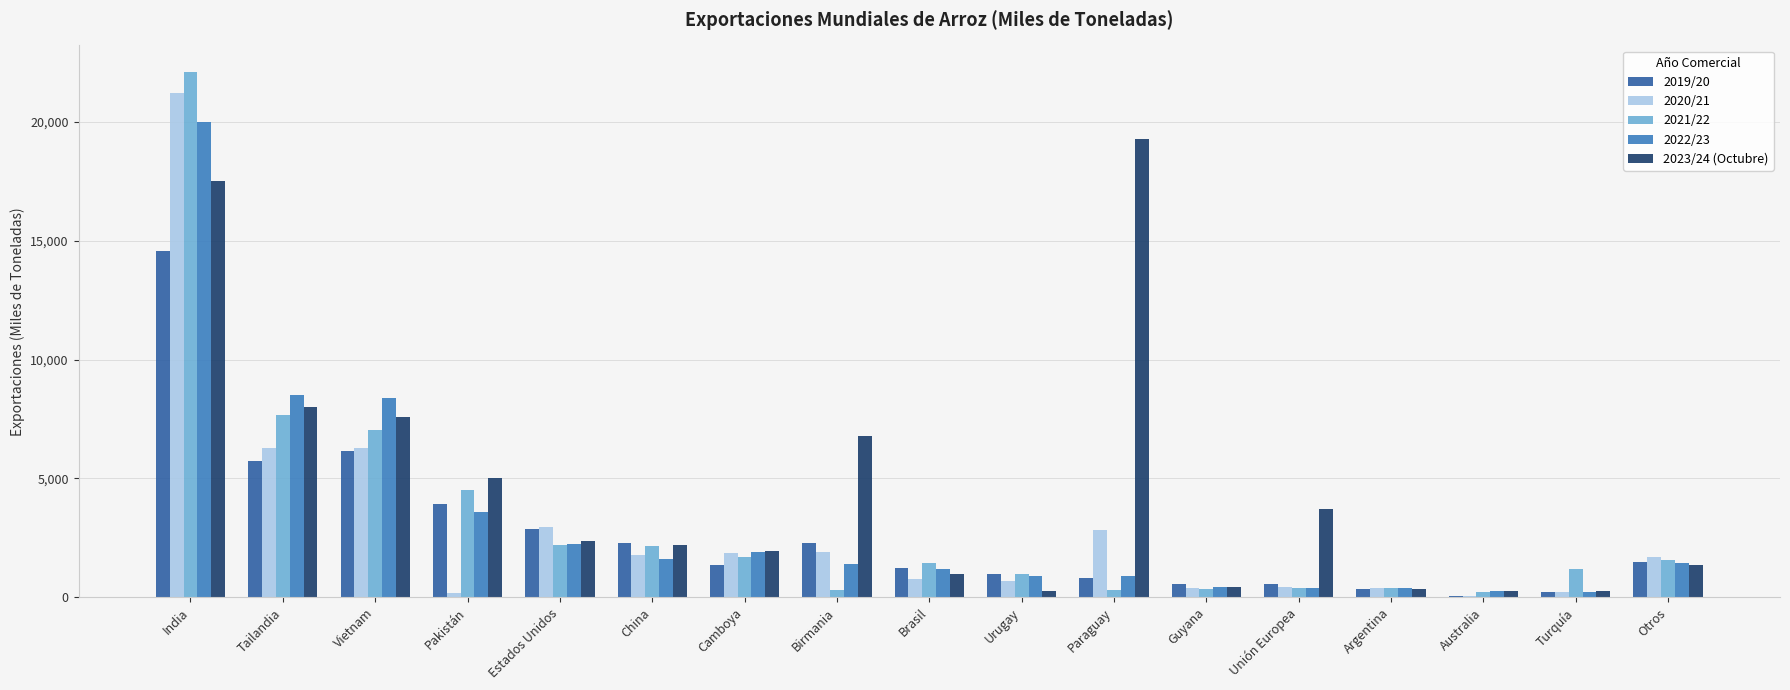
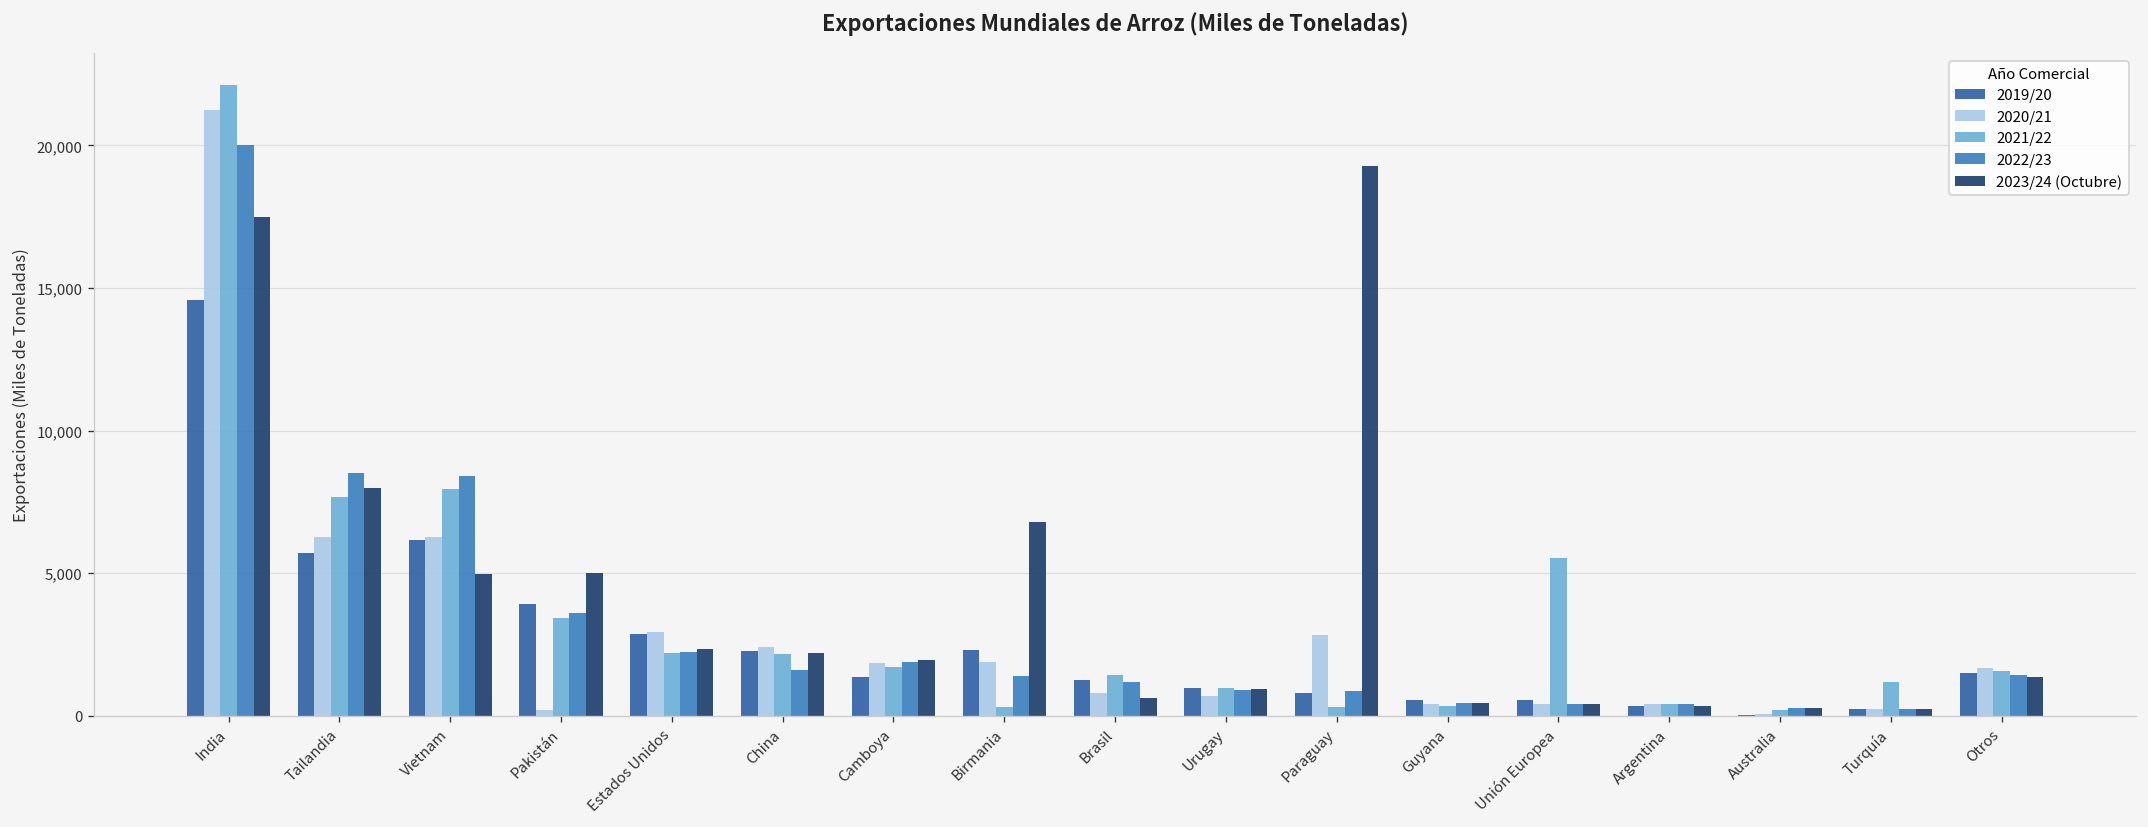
  {
    "2020/21": {
      "India": "21,200",
      "Tailandia": "6,300",
      "Vietnam": "6,300",
      "Pakistán": "200",
      "Estados Unidos": "3,000",
-     "China": "1,800",
+     "China": "2,400",
      "Camboya": "1,900",
      "Birmania": "1,900",
      "Brasil": "800",
      "Urugay": "700",
      "Paraguay": "2,800",
      "Guyana": "400",
      "Unión Europea": "400",
      "Argentina": "400",
      "Turquía": "200",
      "Otros": "1,700"
    },
    "2021/22": {
      "India": "22,100",
      "Tailandia": "7,700",
-     "Vietnam": "7,100",
-     "Pakistán": "4,500",
+     "Vietnam": "8,000",
+     "Pakistán": "3,400",
      "Estados Unidos": "2,200",
      "China": "2,200",
      "Camboya": "1,700",
      "Birmania": "300",
      "Brasil": "1,400",
      "Urugay": "1,000",
      "Paraguay": "300",
      "Guyana": "400",
-     "Unión Europea": "400",
+     "Unión Europea": "5,500",
      "Argentina": "400",
      "Australia": "200",
      "Turquía": "1,200",
      "Otros": "1,600"
    },
    "2023/24 (Octubre)": {
      "India": "17,500",
      "Tailandia": "8,000",
-     "Vietnam": "7,600",
+     "Vietnam": "5,000",
      "Pakistán": "5,000",
      "Estados Unidos": "2,400",
      "China": "2,200",
      "Camboya": "2,000",
      "Birmania": "6,800",
-     "Brasil": "1,000",
-     "Urugay": "300",
+     "Brasil": "600",
+     "Urugay": "1,000",
      "Paraguay": "19,300",
      "Guyana": "400",
-     "Unión Europea": "3,700",
+     "Unión Europea": "400",
      "Argentina": "400",
      "Australia": "300",
      "Turquía": "300",
      "Otros": "1,300"
    }
  }
